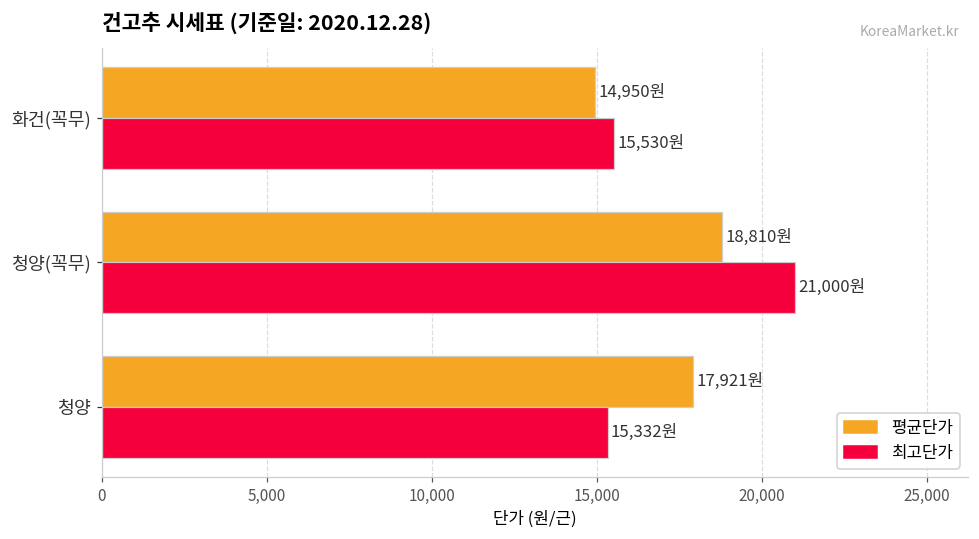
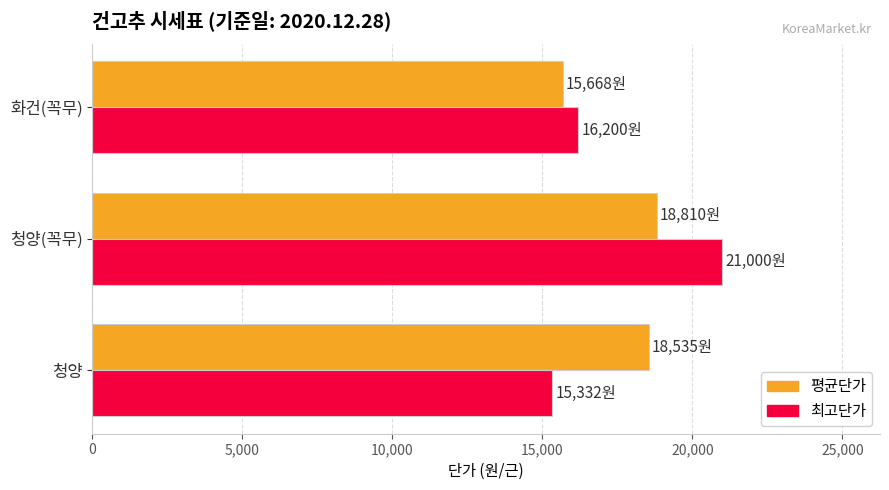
  {
    "평균단가": {
-     "화건(꼭무)": "14,950원",
+     "화건(꼭무)": "15,668원",
      "청양(꼭무)": "18,810원",
-     "청양": "17,921원"
+     "청양": "18,535원"
    },
    "최고단가": {
-     "화건(꼭무)": "15,530원",
+     "화건(꼭무)": "16,200원",
      "청양(꼭무)": "21,000원",
      "청양": "15,332원"
    }
  }
